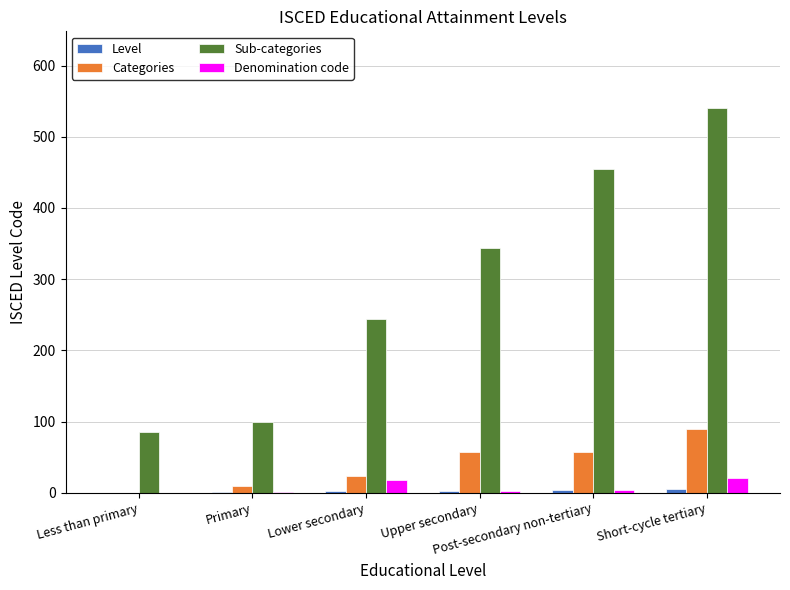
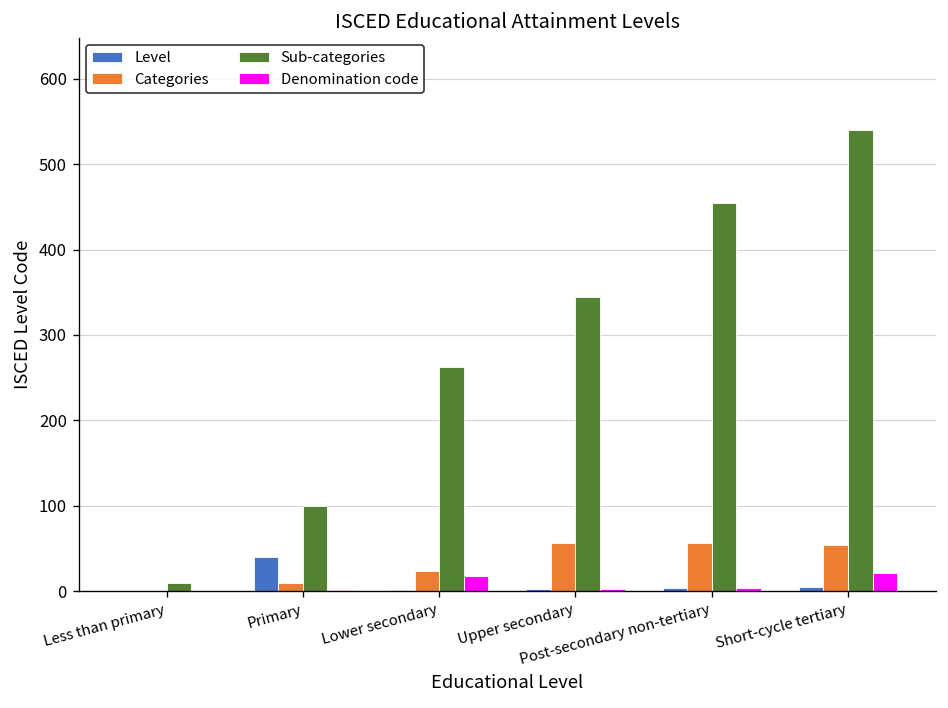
  {
    "Level": {
      "Less than primary": 0,
-     "Primary": 0,
+     "Primary": 40,
      "Post-secondary non-tertiary": 0,
      "Short-cycle tertiary": 10
    },
    "Categories": {
      "Less than primary": 0,
      "Primary": 10,
      "Lower secondary": 20,
      "Upper secondary": 60,
      "Post-secondary non-tertiary": 60,
-     "Short-cycle tertiary": 90
+     "Short-cycle tertiary": 50
    },
    "Sub-categories": {
-     "Less than primary": 90,
+     "Less than primary": 10,
      "Primary": 100,
-     "Lower secondary": 240,
+     "Lower secondary": 260,
      "Upper secondary": 340,
      "Post-secondary non-tertiary": 450,
      "Short-cycle tertiary": 540
    },
    "Denomination code": {
      "Less than primary": 0,
      "Lower secondary": 20,
      "Post-secondary non-tertiary": 0,
      "Short-cycle tertiary": 20
    }
  }
